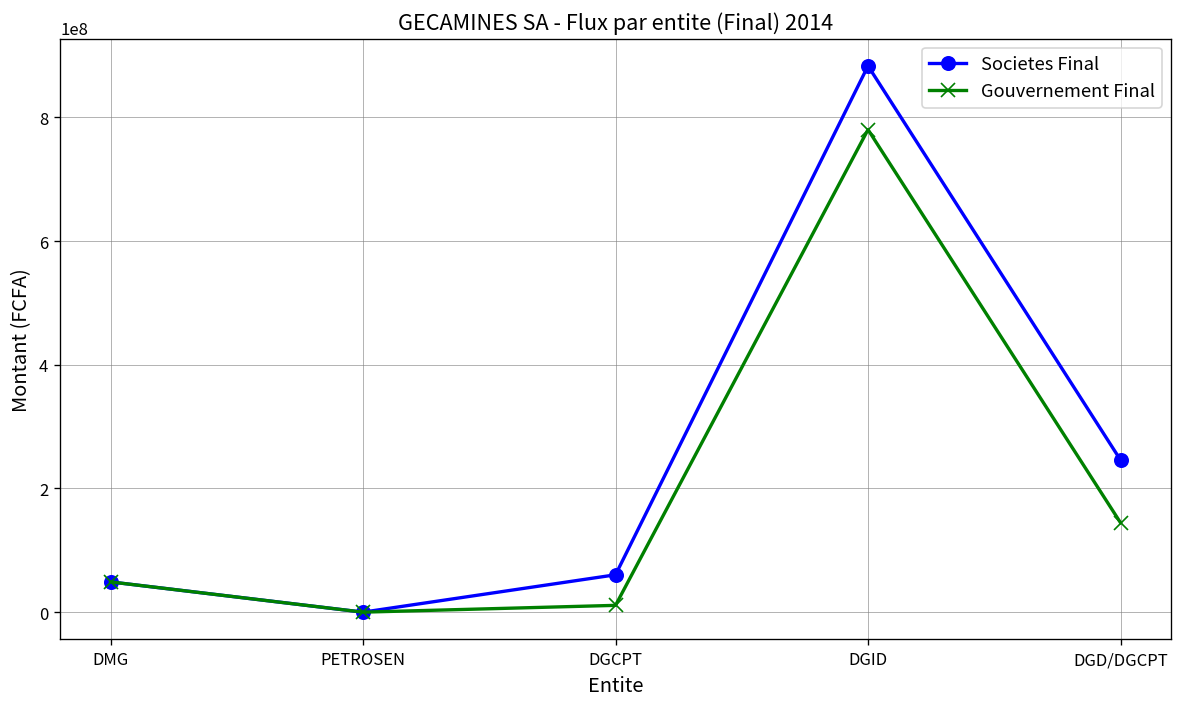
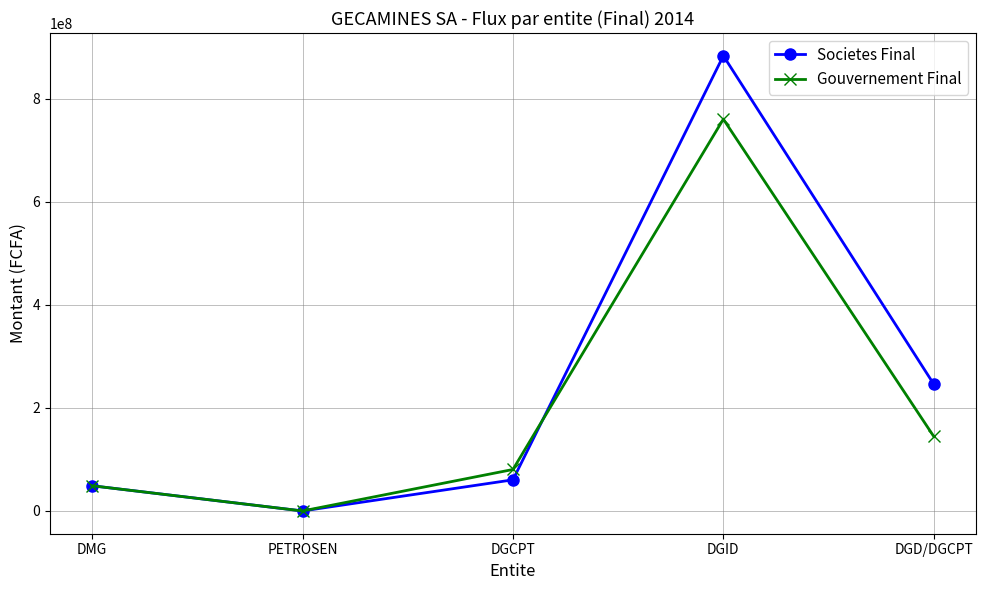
  {
    "Societes Final": {
      "DGCPT": 60000000,
      "DGID": 880000000,
      "DGD/DGCPT": 250000000
    },
    "Gouvernement Final": {
-     "DGCPT": 10000000,
-     "DGID": 780000000,
+     "DGCPT": 80000000,
+     "DGID": 760000000,
      "DGD/DGCPT": 140000000
    }
  }
